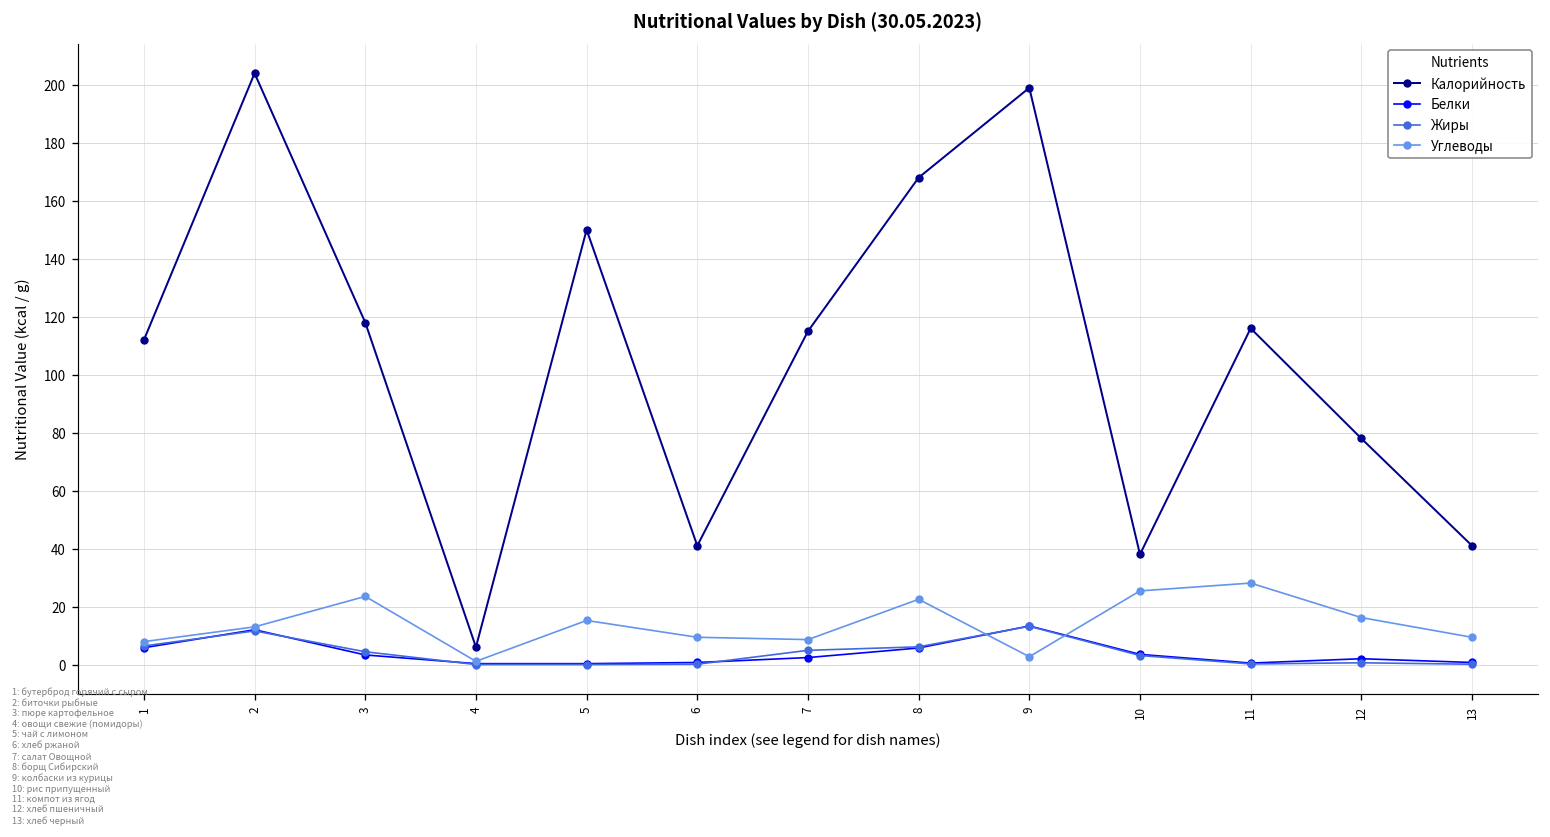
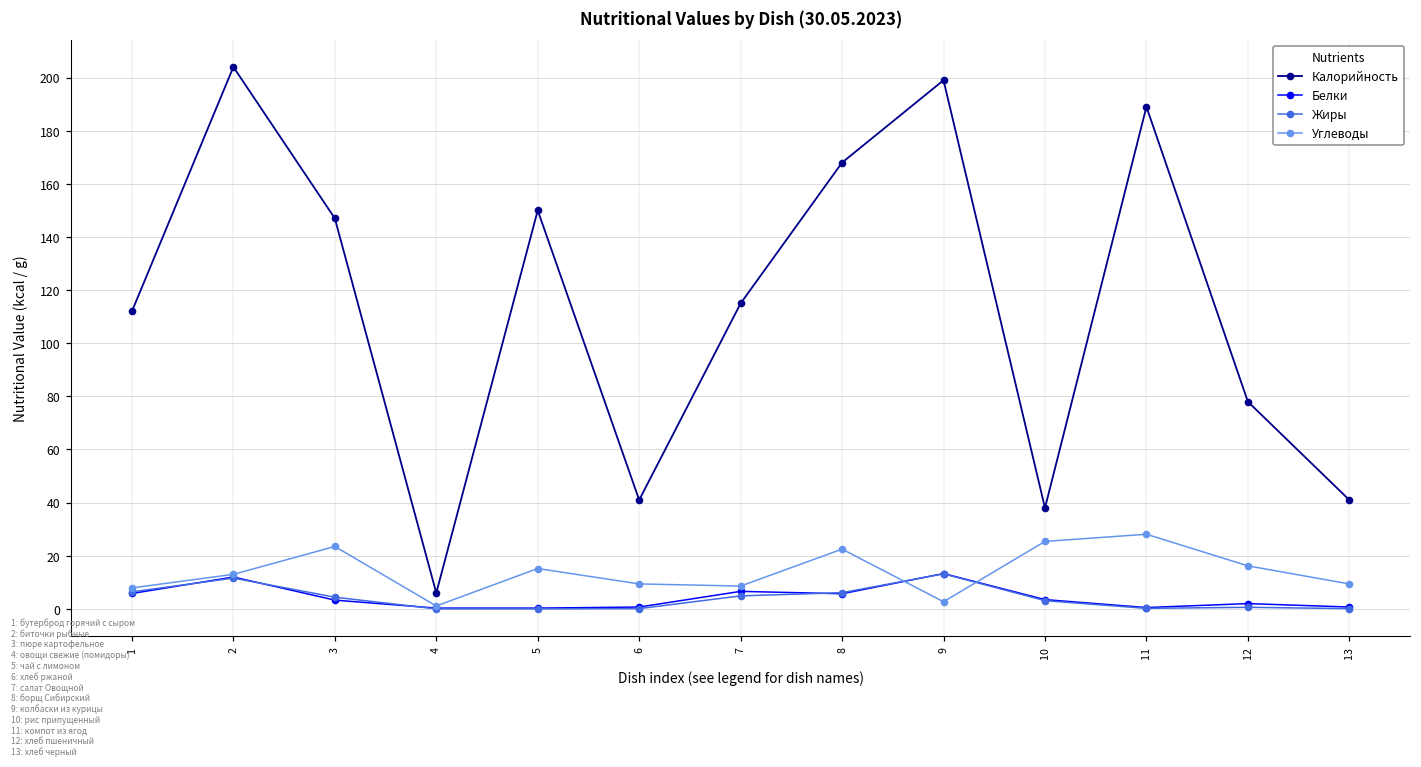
  {
    "Калорийность": {
      "1": 112,
      "2": 204,
-     "3": 118,
+     "3": 147,
      "4": 6,
      "5": 150,
      "6": 41,
      "7": 115,
      "8": 168,
      "9": 199,
      "10": 38,
-     "11": 116,
+     "11": 189,
      "12": 78,
      "13": 41
    },
    "Белки": {
      "3": 3,
-     "7": 2,
+     "7": 7,
      "12": 2
    }
  }
